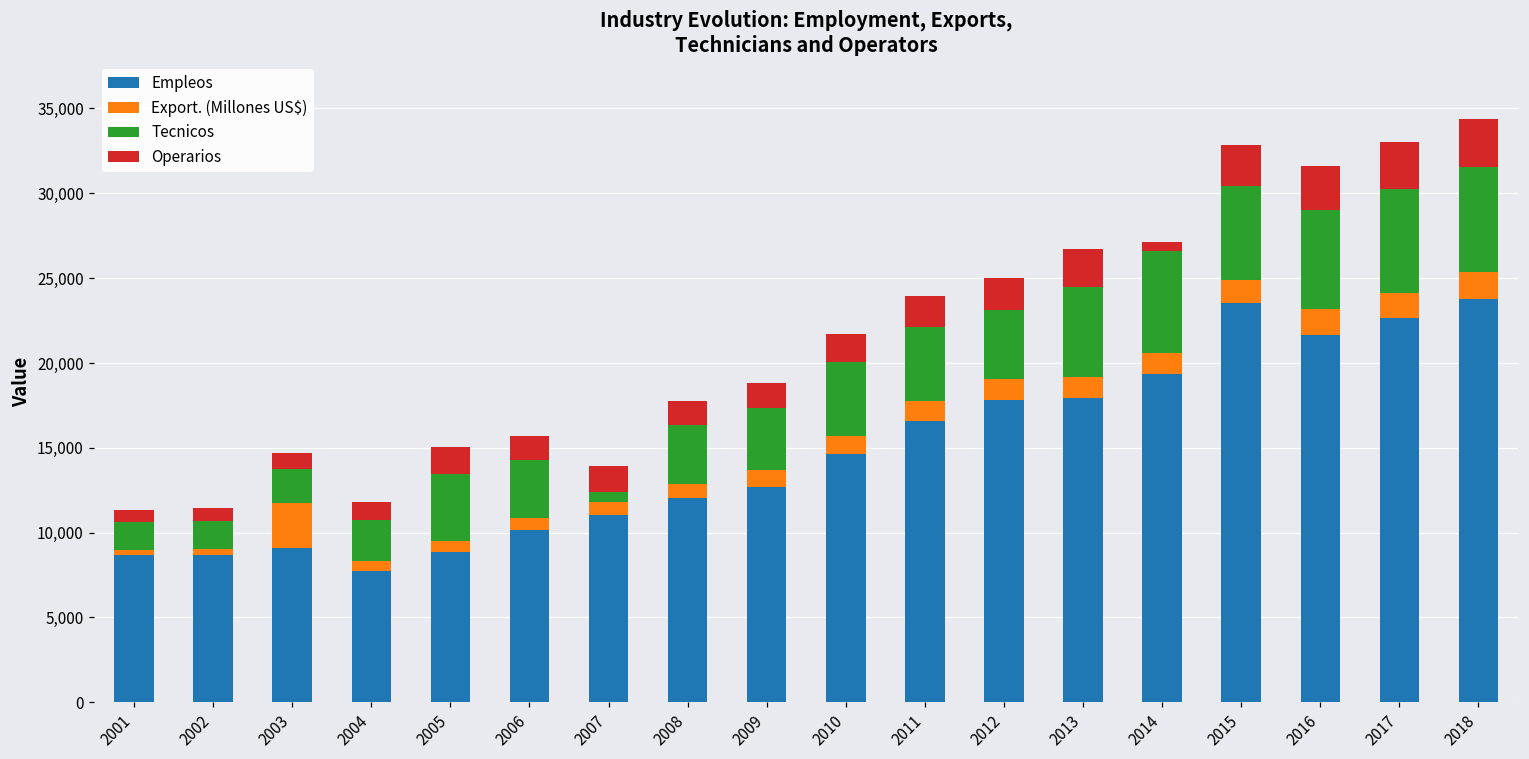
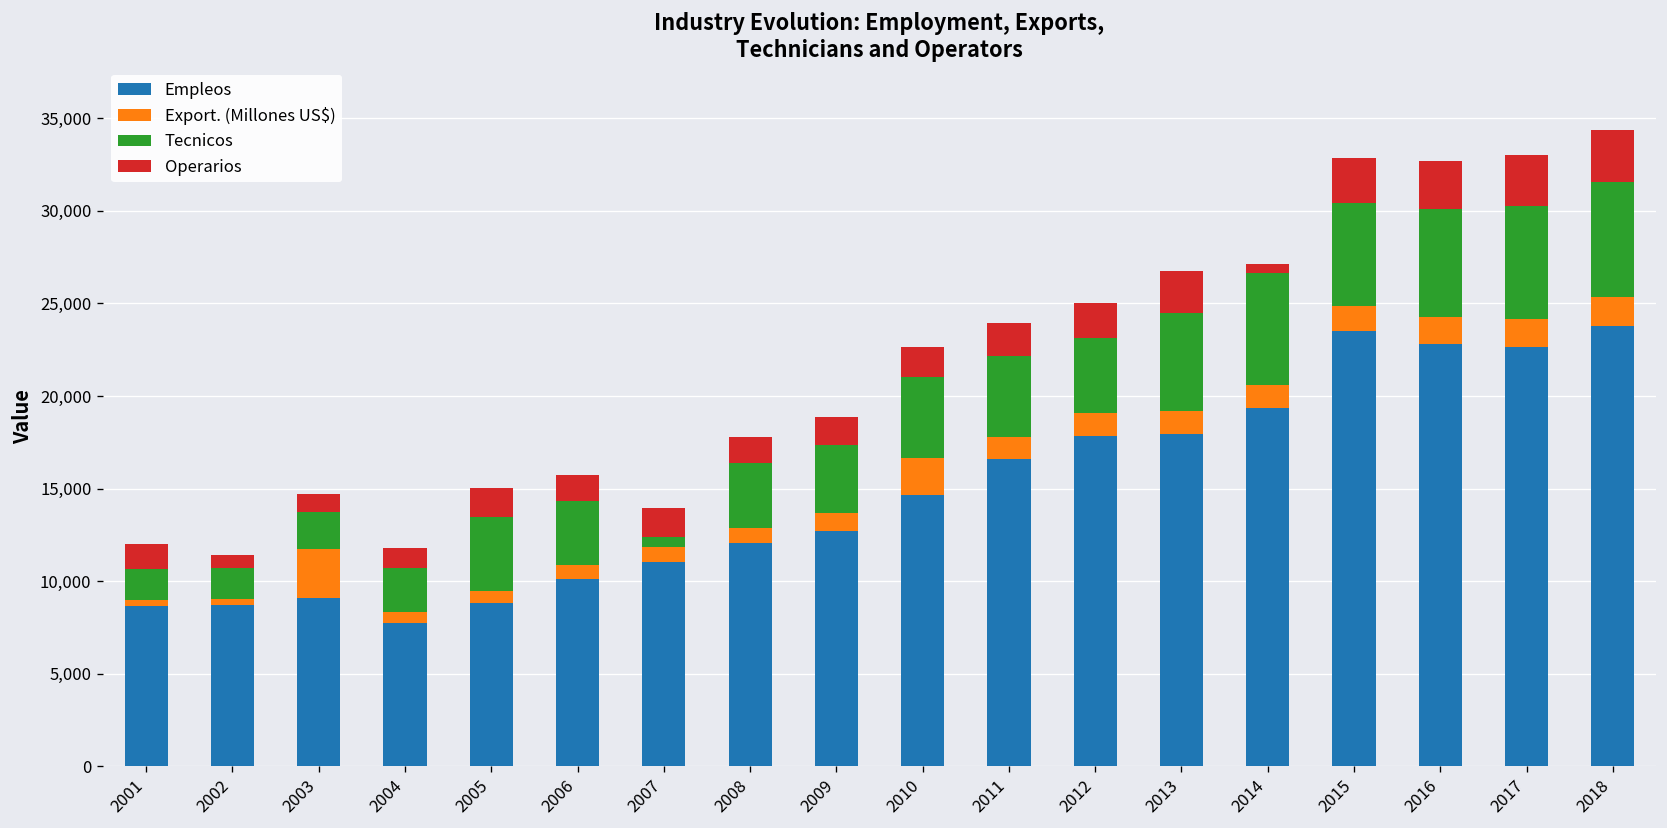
  {
    "Empleos": {
      "2001": "8,700",
      "2002": "8,700",
      "2003": "9,100",
      "2004": "7,700",
      "2005": "8,800",
      "2006": "10,100",
      "2007": "11,000",
      "2008": "12,000",
      "2009": "12,700",
      "2010": "14,600",
      "2011": "16,600",
      "2012": "17,800",
      "2013": "17,900",
      "2014": "19,300",
      "2015": "23,500",
-     "2016": "21,700",
+     "2016": "22,800",
      "2017": "22,700",
      "2018": "23,800"
    },
    "Export. (Millones US$)": {
      "2001": "300",
      "2002": "300",
      "2003": "2,700",
      "2004": "600",
      "2005": "600",
      "2006": "700",
      "2007": "800",
      "2008": "900",
      "2009": "1,000",
-     "2010": "1,100",
+     "2010": "2,000",
      "2011": "1,200",
      "2012": "1,200",
      "2013": "1,200",
      "2014": "1,300",
      "2015": "1,400",
      "2016": "1,500",
      "2017": "1,500",
      "2018": "1,600"
    },
    "Tecnicos": {
      "2001": "1,700",
      "2002": "1,700",
      "2003": "2,000",
      "2004": "2,400",
      "2005": "4,000",
      "2006": "3,500",
      "2007": "600",
      "2008": "3,500",
      "2009": "3,700",
      "2010": "4,400",
      "2011": "4,400",
      "2012": "4,100",
      "2013": "5,300",
      "2014": "6,000",
      "2015": "5,500",
      "2016": "5,800",
      "2017": "6,100",
      "2018": "6,200"
    },
    "Operarios": {
-     "2001": "700",
+     "2001": "1,400",
      "2002": "700",
      "2003": "1,000",
      "2004": "1,100",
      "2005": "1,600",
      "2006": "1,400",
      "2007": "1,500",
      "2008": "1,400",
      "2009": "1,500",
      "2010": "1,600",
      "2011": "1,800",
      "2012": "1,900",
      "2013": "2,300",
      "2014": "500",
      "2015": "2,500",
      "2016": "2,600",
      "2017": "2,800",
      "2018": "2,800"
    }
  }
